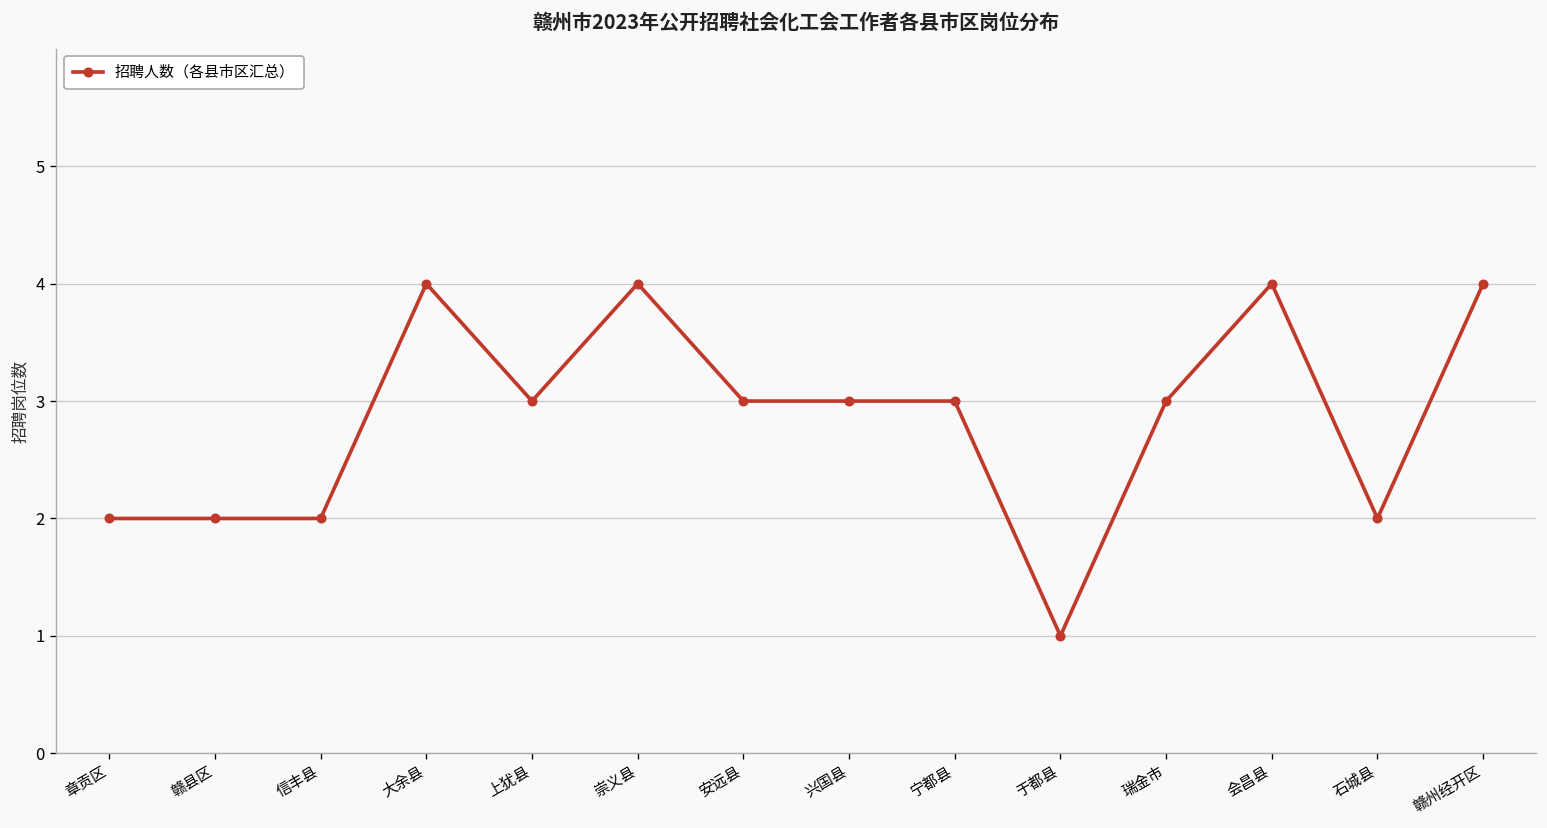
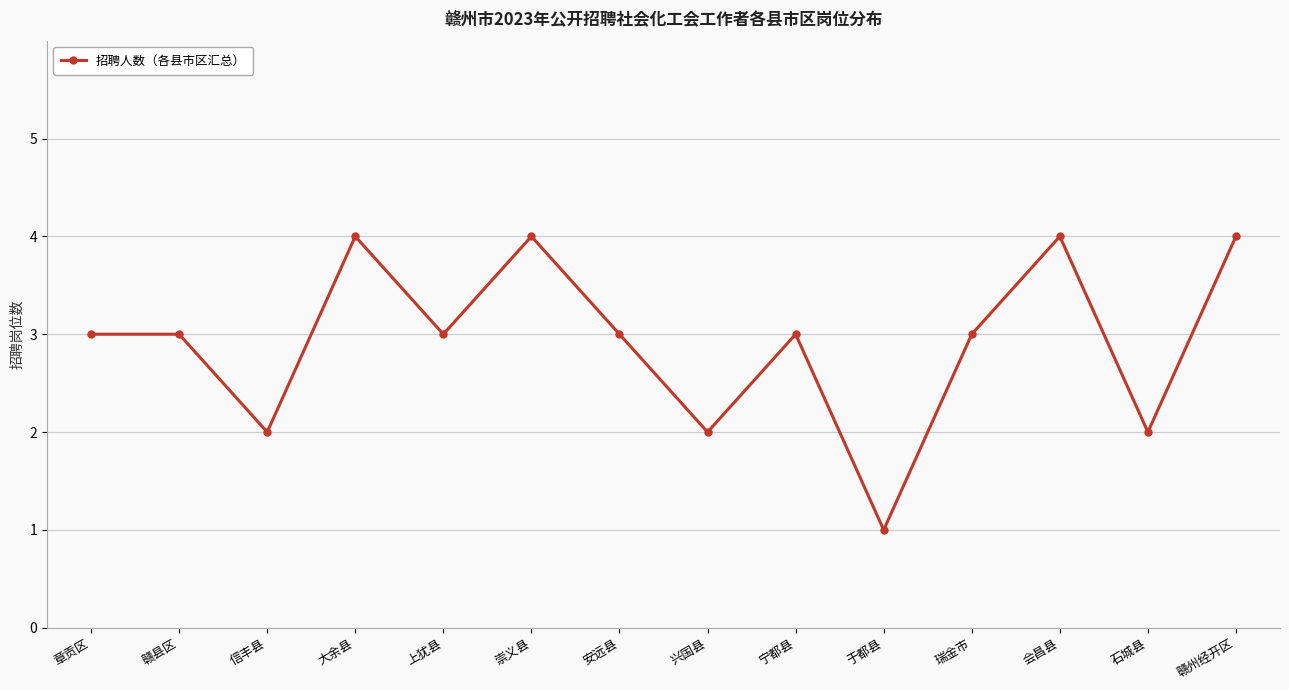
  {
-   "章贡区": 2,
-   "赣县区": 2,
+   "章贡区": 3,
+   "赣县区": 3,
    "信丰县": 2,
    "大余县": 4,
    "上犹县": 3,
    "崇义县": 4,
    "安远县": 3,
-   "兴国县": 3,
+   "兴国县": 2,
    "宁都县": 3,
    "于都县": 1,
    "瑞金市": 3,
    "会昌县": 4,
    "石城县": 2,
    "赣州经开区": 4
  }
